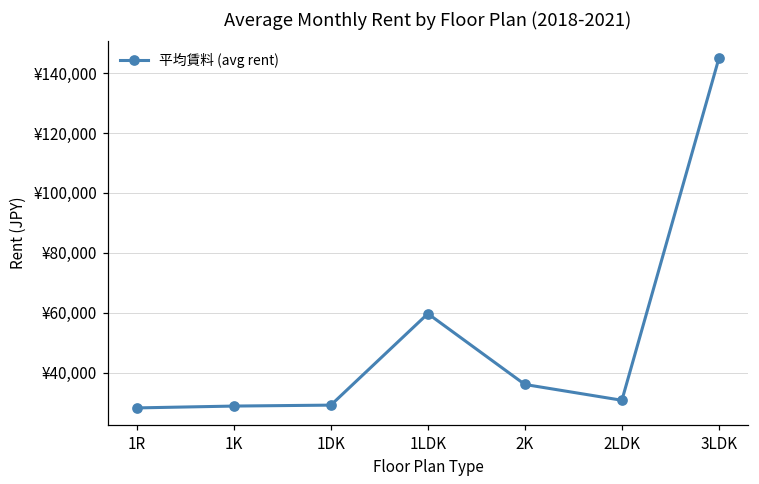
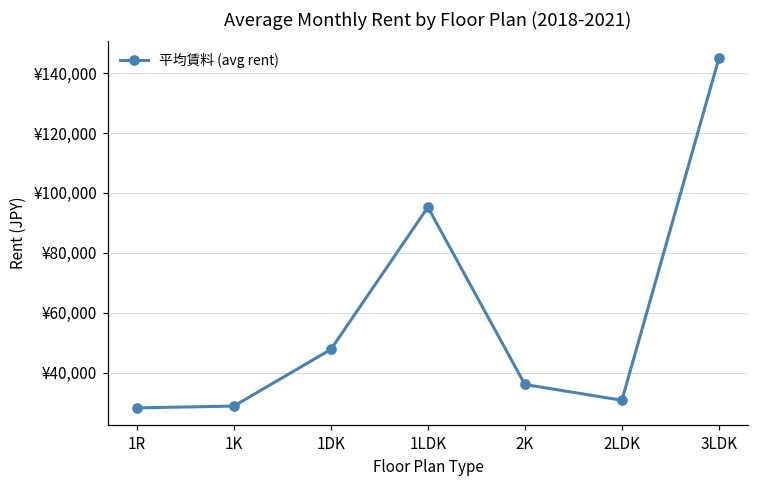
  {
    "1R": "¥28,000",
    "1K": "¥29,000",
-   "1DK": "¥29,000",
-   "1LDK": "¥60,000",
+   "1DK": "¥48,000",
+   "1LDK": "¥95,000",
    "2K": "¥36,000",
    "2LDK": "¥31,000",
    "3LDK": "¥145,000"
  }
